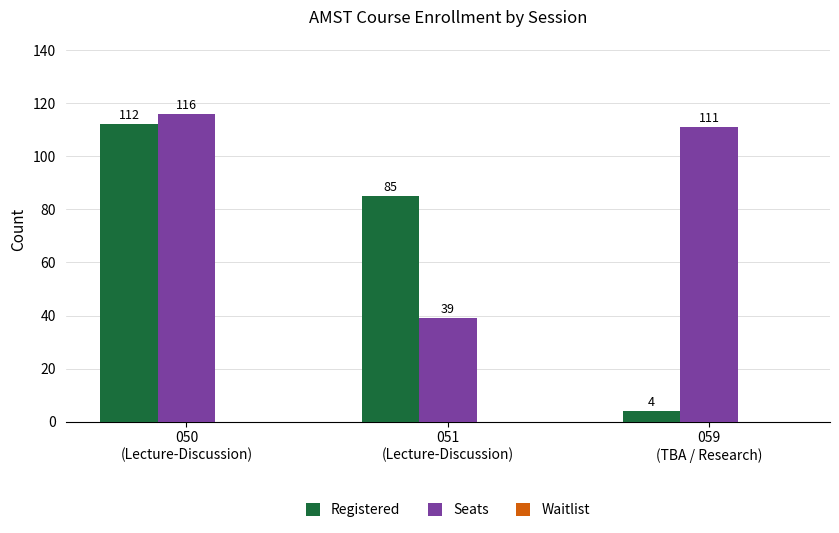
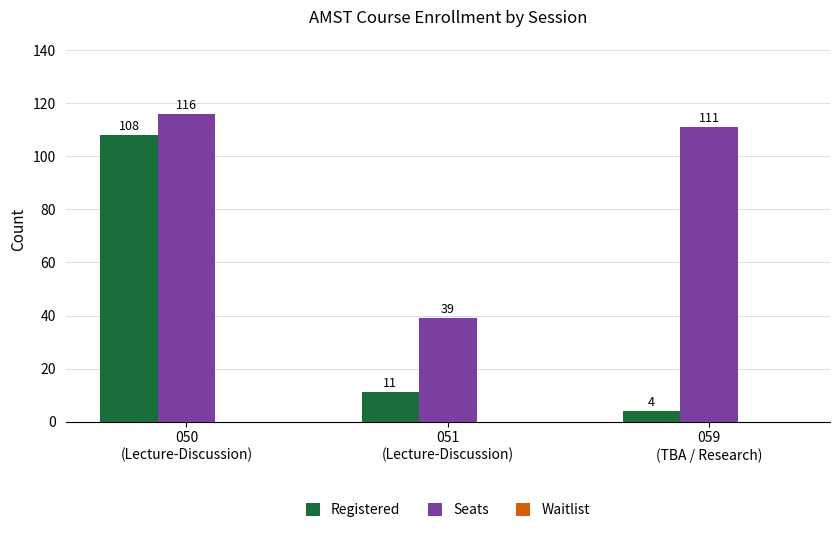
  {
    "Registered": {
-     "050 (Lecture-Discussion)": 112,
-     "051 (Lecture-Discussion)": 85,
+     "050 (Lecture-Discussion)": 108,
+     "051 (Lecture-Discussion)": 11,
      "059 (TBA / Research)": 4
    },
    "Seats": {
      "050 (Lecture-Discussion)": 116,
      "051 (Lecture-Discussion)": 39,
      "059 (TBA / Research)": 111
    },
    "Waitlist": {
      "050 (Lecture-Discussion)": 0,
      "051 (Lecture-Discussion)": 0,
      "059 (TBA / Research)": 0
    }
  }
